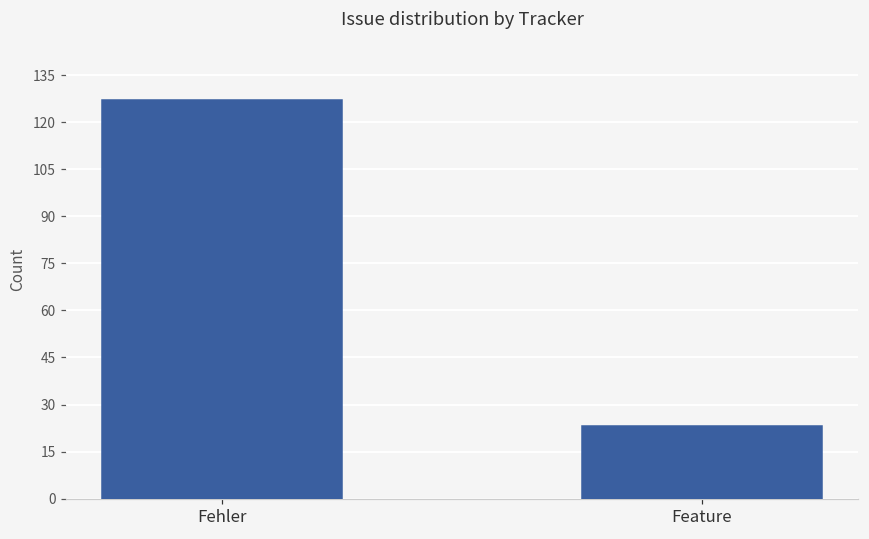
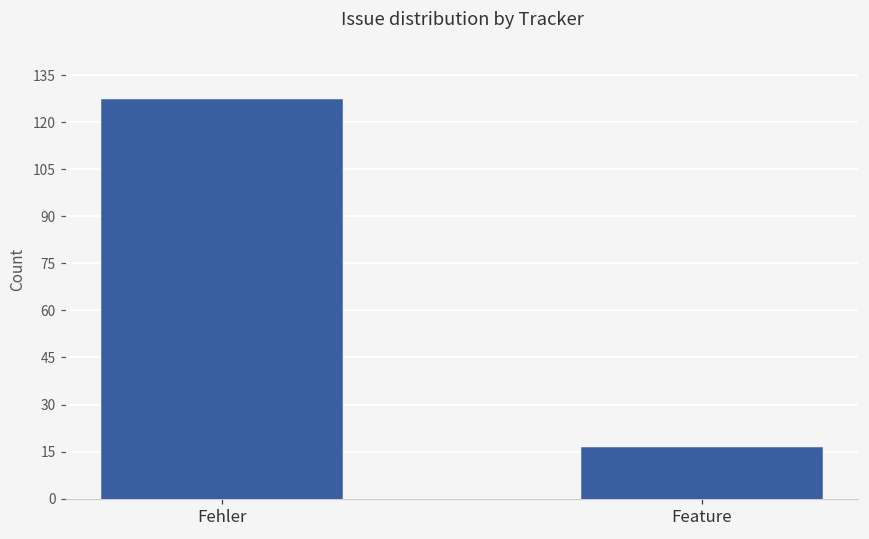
  {
    "Fehler": 127,
-   "Feature": 23
+   "Feature": 16
  }
